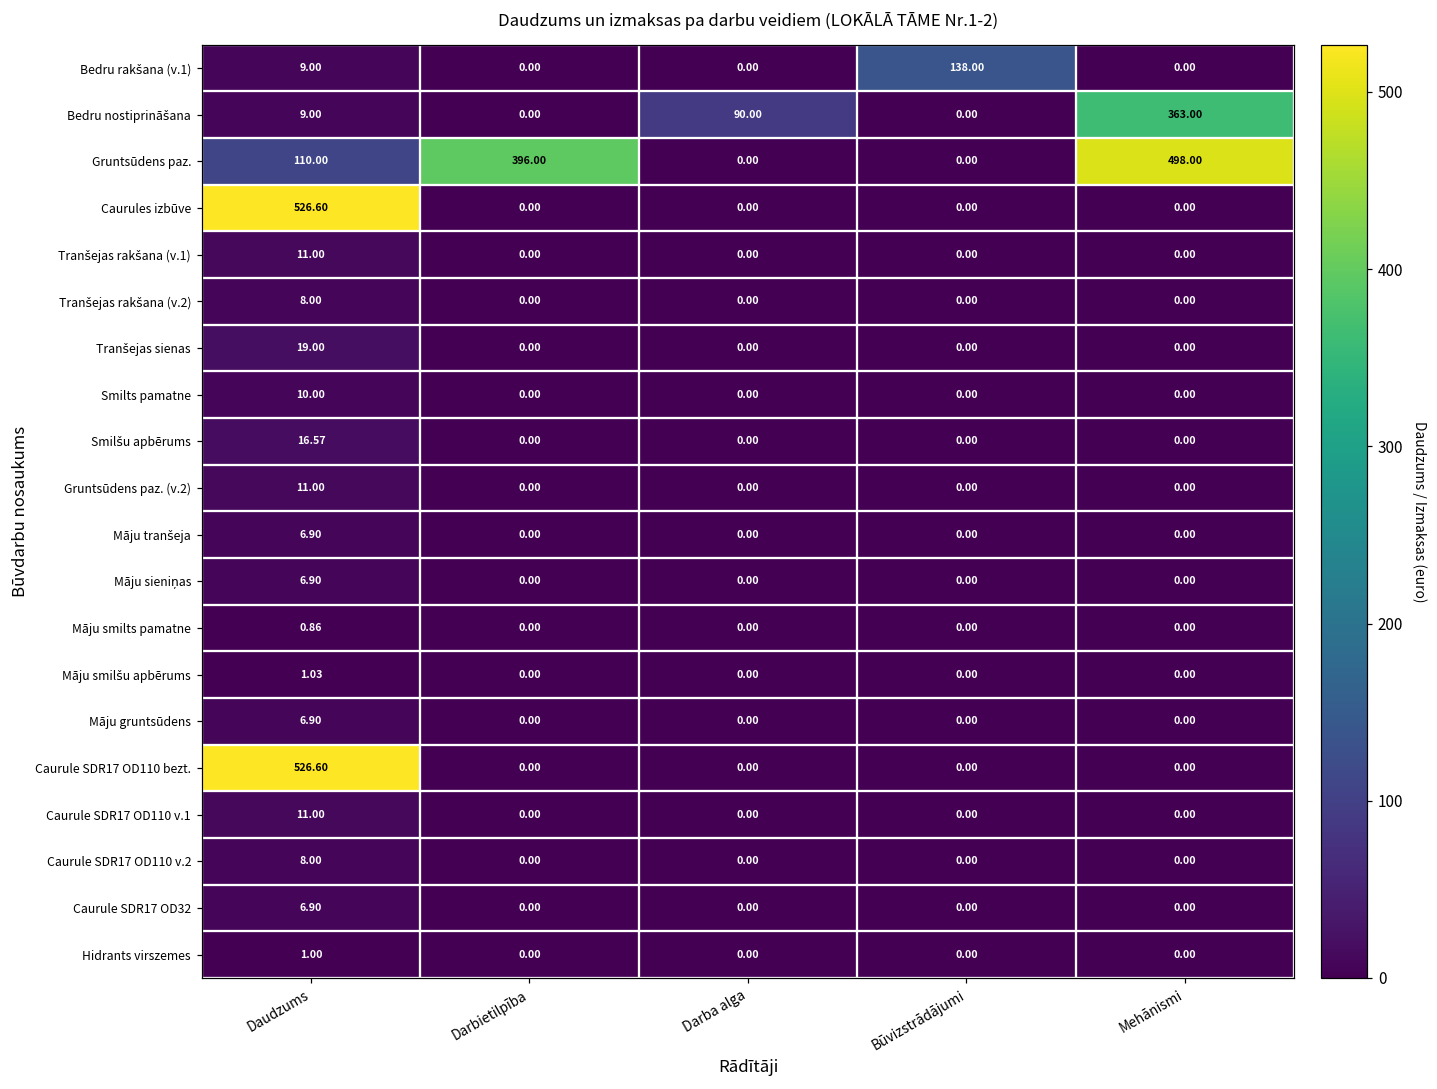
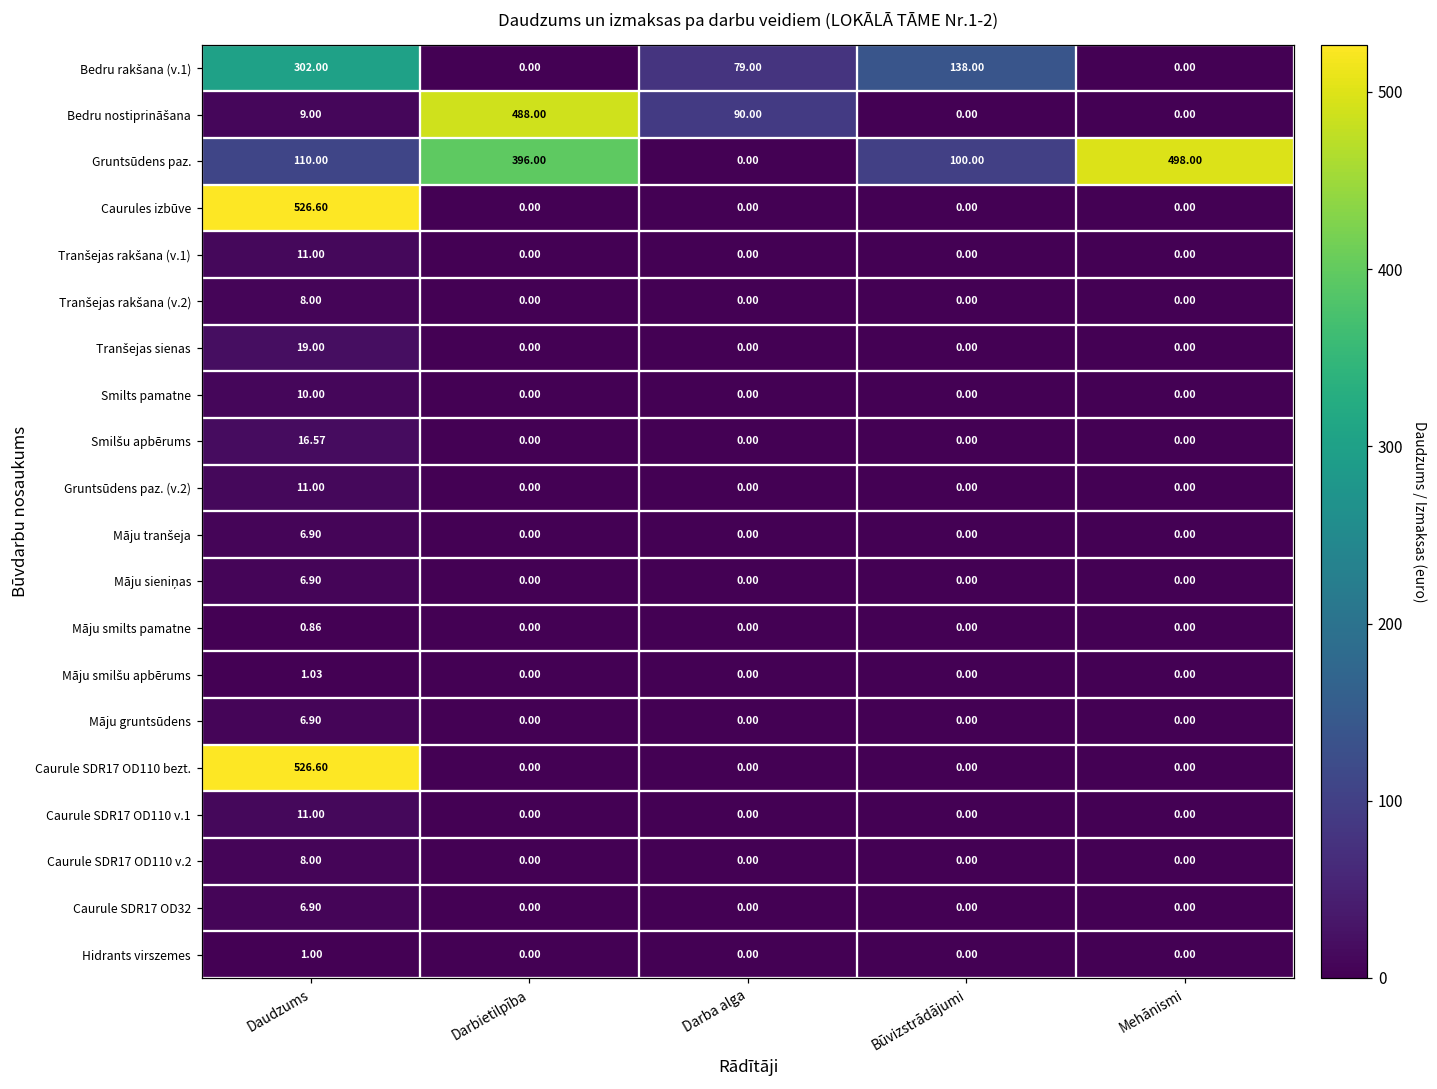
  {
    "Bedru rakšana (v.1)": {
-     "Daudzums": 9.00,
+     "Daudzums": 302.00,
      "Darbietilpība": 0.00,
-     "Darba alga": 0.00,
+     "Darba alga": 79.00,
      "Būvizstrādājumi": 138.00,
      "Mehānismi": 0.00
    },
    "Bedru nostiprināšana": {
      "Daudzums": 9.00,
-     "Darbietilpība": 0.00,
+     "Darbietilpība": 488.00,
      "Darba alga": 90.00,
      "Būvizstrādājumi": 0.00,
-     "Mehānismi": 363.00
+     "Mehānismi": 0.00
    },
    "Gruntsūdens paz.": {
      "Daudzums": 110.00,
      "Darbietilpība": 396.00,
      "Darba alga": 0.00,
-     "Būvizstrādājumi": 0.00,
+     "Būvizstrādājumi": 100.00,
      "Mehānismi": 498.00
    },
    "Caurules izbūve": {
      "Daudzums": 526.60,
      "Darbietilpība": 0.00,
      "Darba alga": 0.00,
      "Būvizstrādājumi": 0.00,
      "Mehānismi": 0.00
    },
    "Tranšejas rakšana (v.1)": {
      "Daudzums": 11.00,
      "Darbietilpība": 0.00,
      "Darba alga": 0.00,
      "Būvizstrādājumi": 0.00,
      "Mehānismi": 0.00
    },
    "Tranšejas rakšana (v.2)": {
      "Daudzums": 8.00,
      "Darbietilpība": 0.00,
      "Darba alga": 0.00,
      "Būvizstrādājumi": 0.00,
      "Mehānismi": 0.00
    },
    "Tranšejas sienas": {
      "Daudzums": 19.00,
      "Darbietilpība": 0.00,
      "Darba alga": 0.00,
      "Būvizstrādājumi": 0.00,
      "Mehānismi": 0.00
    },
    "Smilts pamatne": {
      "Daudzums": 10.00,
      "Darbietilpība": 0.00,
      "Darba alga": 0.00,
      "Būvizstrādājumi": 0.00,
      "Mehānismi": 0.00
    },
    "Smilšu apbērums": {
      "Daudzums": 16.57,
      "Darbietilpība": 0.00,
      "Darba alga": 0.00,
      "Būvizstrādājumi": 0.00,
      "Mehānismi": 0.00
    },
    "Gruntsūdens paz. (v.2)": {
      "Daudzums": 11.00,
      "Darbietilpība": 0.00,
      "Darba alga": 0.00,
      "Būvizstrādājumi": 0.00,
      "Mehānismi": 0.00
    },
    "Māju tranšeja": {
      "Daudzums": 6.90,
      "Darbietilpība": 0.00,
      "Darba alga": 0.00,
      "Būvizstrādājumi": 0.00,
      "Mehānismi": 0.00
    },
    "Māju sieniņas": {
      "Daudzums": 6.90,
      "Darbietilpība": 0.00,
      "Darba alga": 0.00,
      "Būvizstrādājumi": 0.00,
      "Mehānismi": 0.00
    },
    "Māju smilts pamatne": {
      "Daudzums": 0.86,
      "Darbietilpība": 0.00,
      "Darba alga": 0.00,
      "Būvizstrādājumi": 0.00,
      "Mehānismi": 0.00
    },
    "Māju smilšu apbērums": {
      "Daudzums": 1.03,
      "Darbietilpība": 0.00,
      "Darba alga": 0.00,
      "Būvizstrādājumi": 0.00,
      "Mehānismi": 0.00
    },
    "Māju gruntsūdens": {
      "Daudzums": 6.90,
      "Darbietilpība": 0.00,
      "Darba alga": 0.00,
      "Būvizstrādājumi": 0.00,
      "Mehānismi": 0.00
    },
    "Caurule SDR17 OD110 bezt.": {
      "Daudzums": 526.60,
      "Darbietilpība": 0.00,
      "Darba alga": 0.00,
      "Būvizstrādājumi": 0.00,
      "Mehānismi": 0.00
    },
    "Caurule SDR17 OD110 v.1": {
      "Daudzums": 11.00,
      "Darbietilpība": 0.00,
      "Darba alga": 0.00,
      "Būvizstrādājumi": 0.00,
      "Mehānismi": 0.00
    },
    "Caurule SDR17 OD110 v.2": {
      "Daudzums": 8.00,
      "Darbietilpība": 0.00,
      "Darba alga": 0.00,
      "Būvizstrādājumi": 0.00,
      "Mehānismi": 0.00
    },
    "Caurule SDR17 OD32": {
      "Daudzums": 6.90,
      "Darbietilpība": 0.00,
      "Darba alga": 0.00,
      "Būvizstrādājumi": 0.00,
      "Mehānismi": 0.00
    },
    "Hidrants virszemes": {
      "Daudzums": 1.00,
      "Darbietilpība": 0.00,
      "Darba alga": 0.00,
      "Būvizstrādājumi": 0.00,
      "Mehānismi": 0.00
    }
  }
